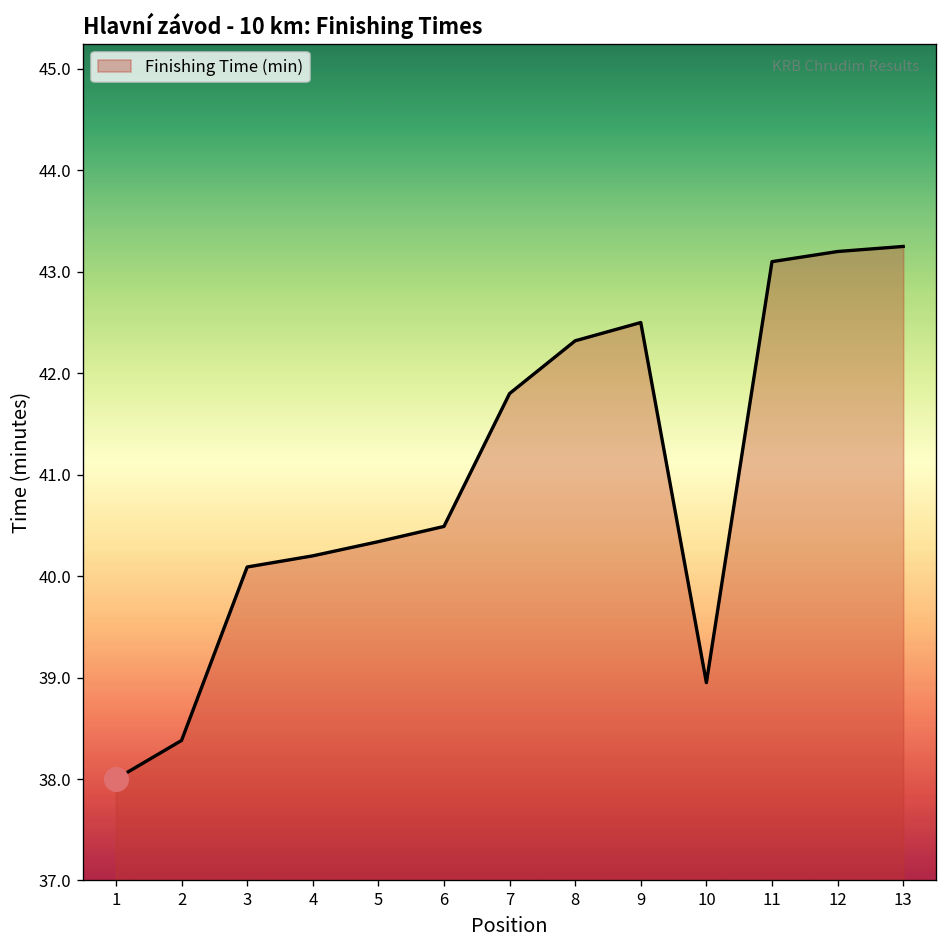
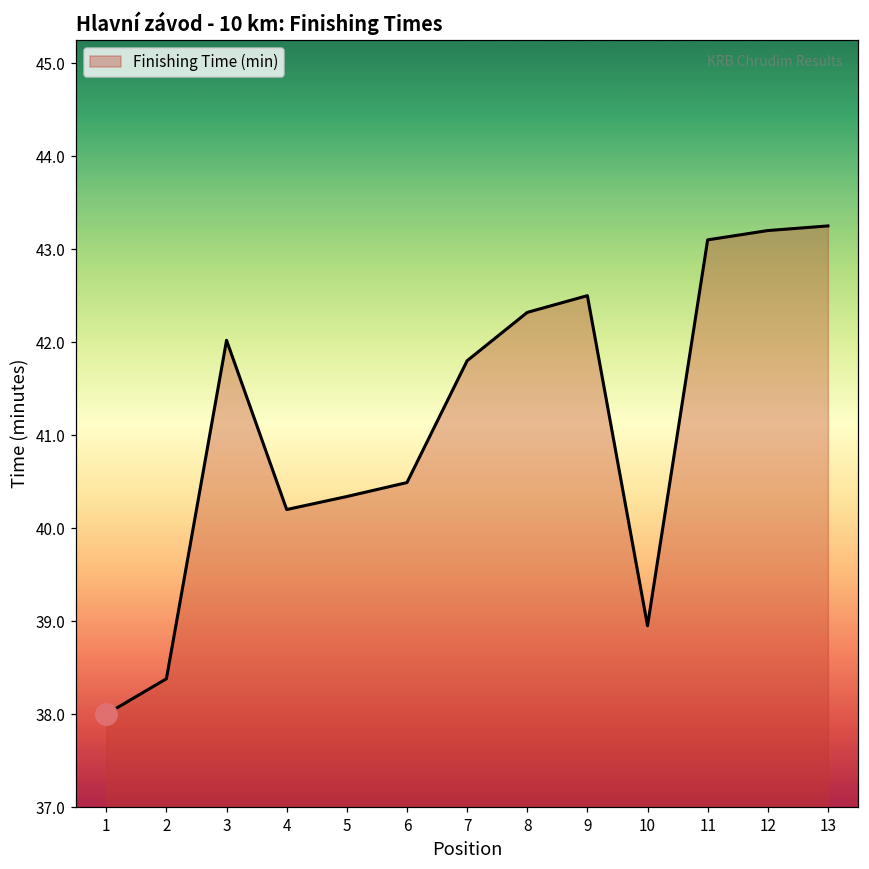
  {
    "Finishing Time (min)": {
      "2": 38.4,
-     "3": 40.1,
+     "3": 42.0,
      "4": 40.2,
      "5": 40.3,
      "6": 40.5,
      "7": 41.8,
      "8": 42.3,
      "9": 42.5,
      "10": 39.0,
      "11": 43.1,
      "12": 43.2,
      "13": 43.3
    }
  }
